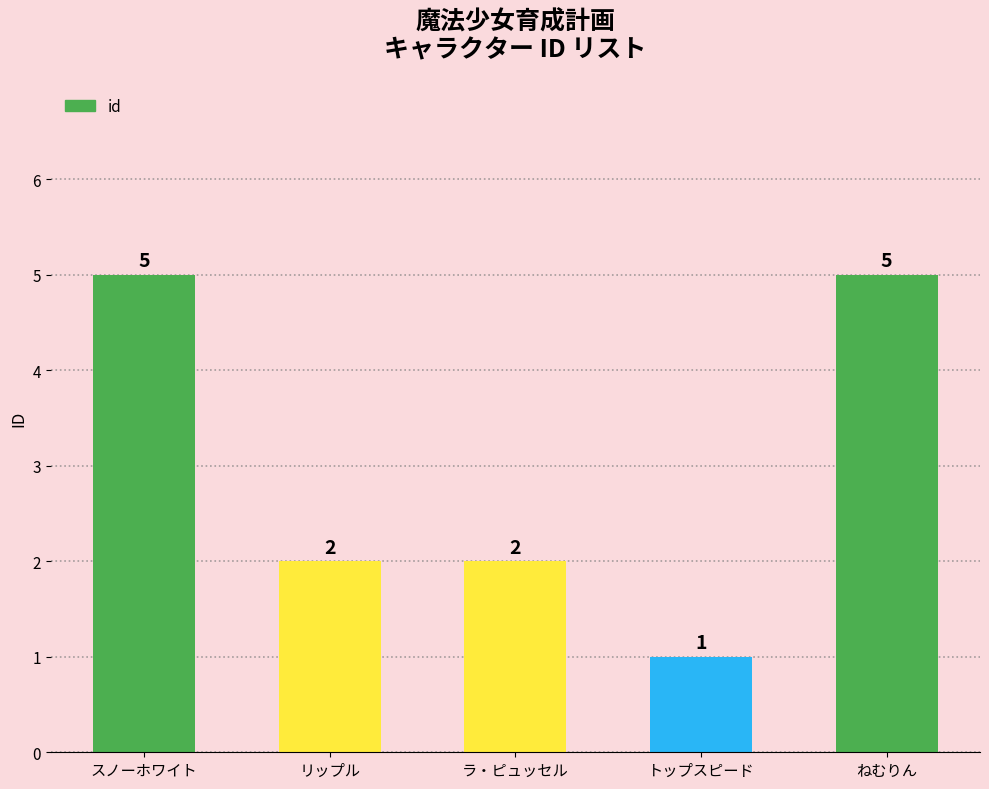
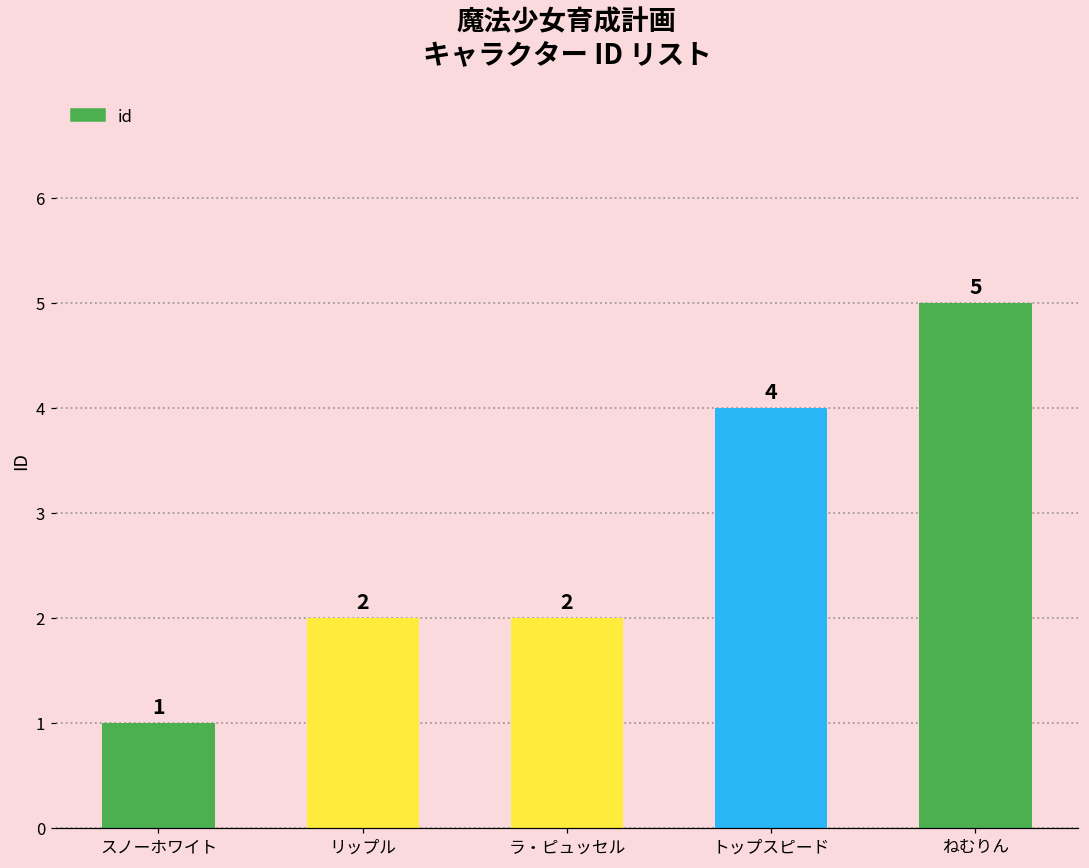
  {
-   "スノーホワイト": 5,
+   "スノーホワイト": 1,
    "リップル": 2,
    "ラ・ピュッセル": 2,
-   "トップスピード": 1,
+   "トップスピード": 4,
    "ねむりん": 5
  }
